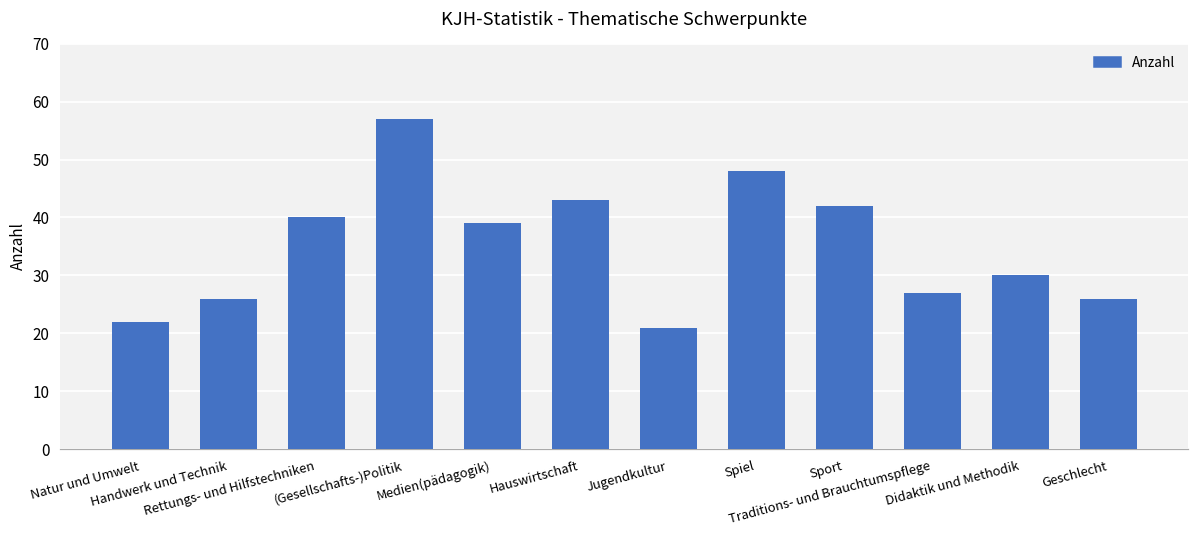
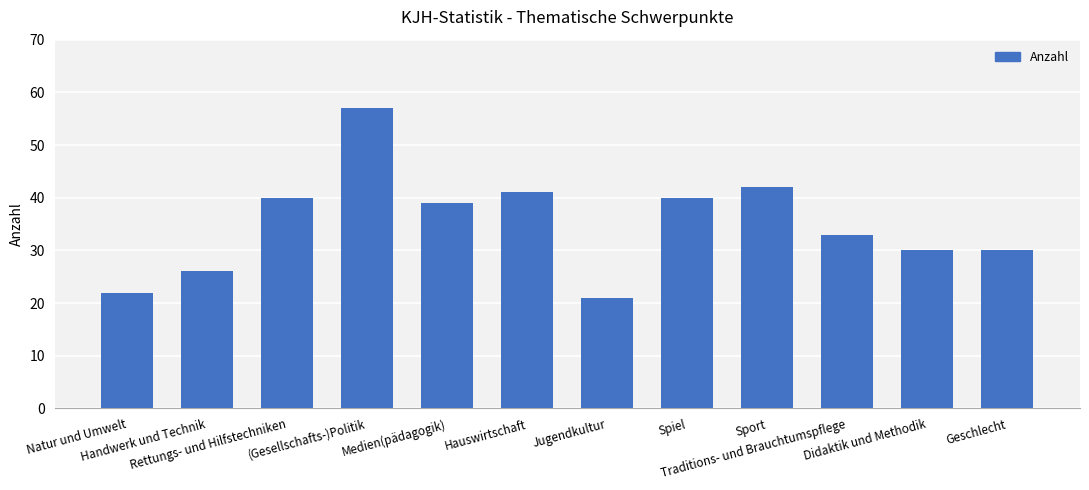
  {
    "Natur und Umwelt": 22,
    "Handwerk und Technik": 26,
    "Rettungs- und Hilfstechniken": 40,
    "(Gesellschafts-)Politik": 57,
    "Medien(pädagogik)": 39,
-   "Hauswirtschaft": 43,
+   "Hauswirtschaft": 41,
    "Jugendkultur": 21,
-   "Spiel": 48,
+   "Spiel": 40,
    "Sport": 42,
-   "Traditions- und Brauchtumspflege": 27,
+   "Traditions- und Brauchtumspflege": 33,
    "Didaktik und Methodik": 30,
-   "Geschlecht": 26
+   "Geschlecht": 30
  }
